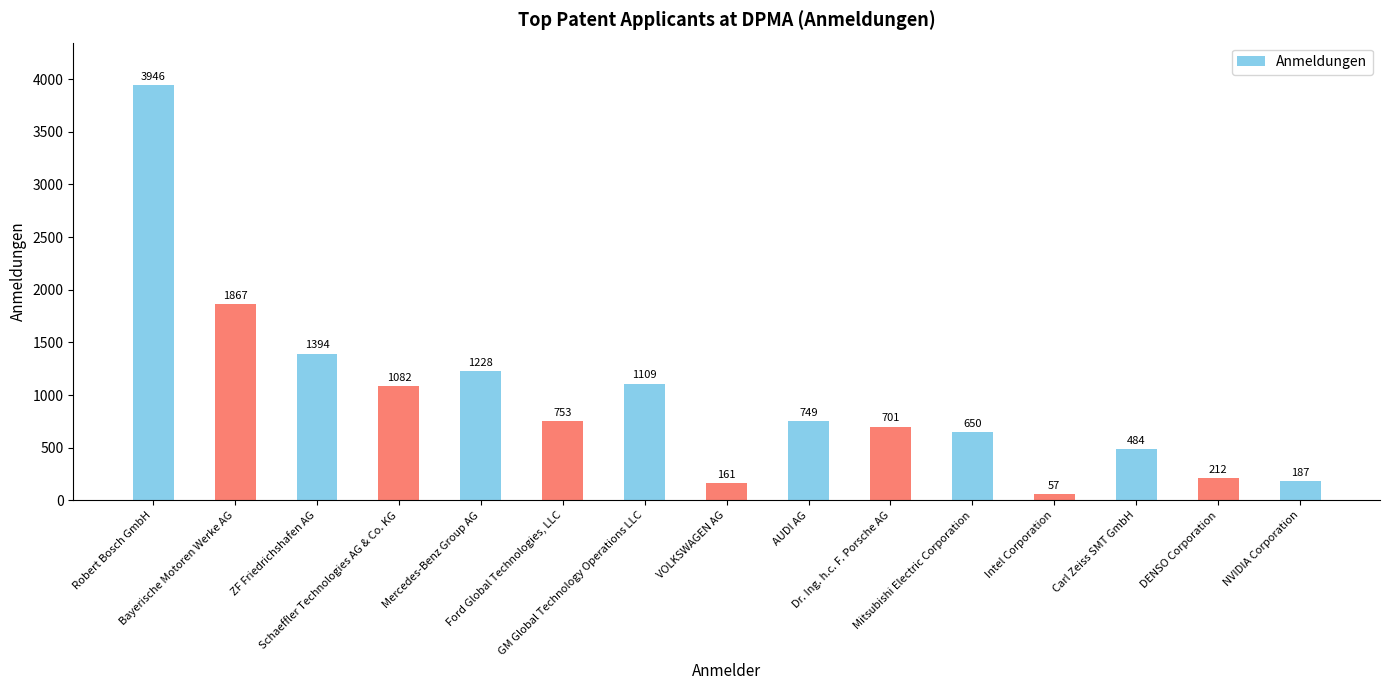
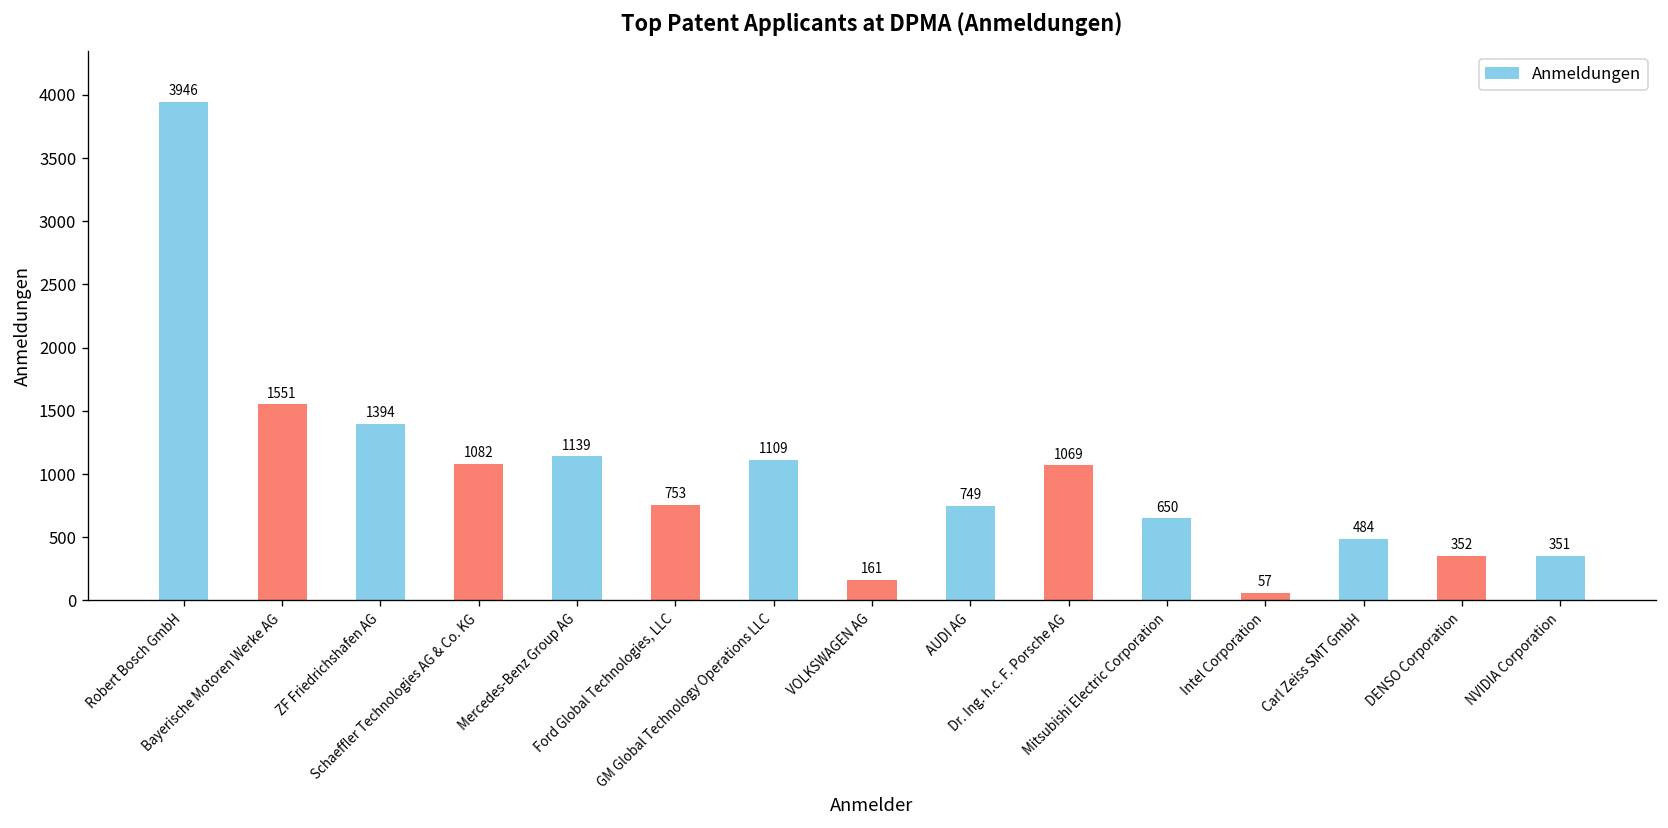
  {
    "Robert Bosch GmbH": 3946,
-   "Bayerische Motoren Werke AG": 1867,
+   "Bayerische Motoren Werke AG": 1551,
    "ZF Friedrichshafen AG": 1394,
    "Schaeffler Technologies AG & Co. KG": 1082,
-   "Mercedes-Benz Group AG": 1228,
+   "Mercedes-Benz Group AG": 1139,
    "Ford Global Technologies, LLC": 753,
    "GM Global Technology Operations LLC": 1109,
    "VOLKSWAGEN AG": 161,
    "AUDI AG": 749,
-   "Dr. Ing. h.c. F. Porsche AG": 701,
+   "Dr. Ing. h.c. F. Porsche AG": 1069,
    "Mitsubishi Electric Corporation": 650,
    "Intel Corporation": 57,
    "Carl Zeiss SMT GmbH": 484,
-   "DENSO Corporation": 212,
-   "NVIDIA Corporation": 187
+   "DENSO Corporation": 352,
+   "NVIDIA Corporation": 351
  }
